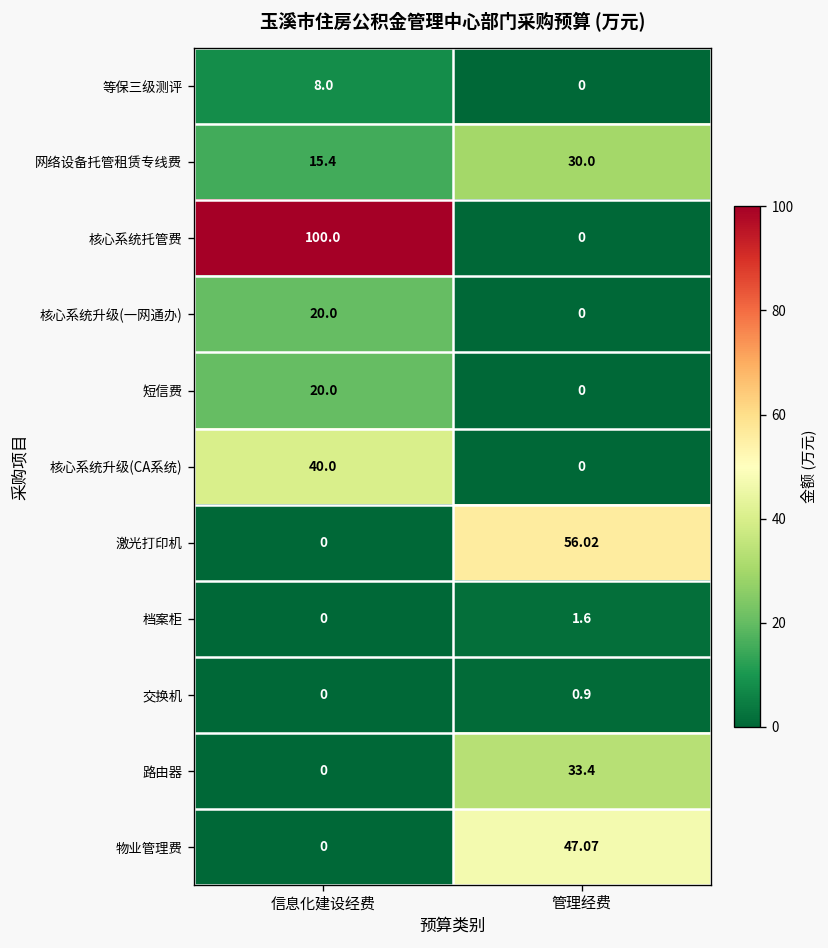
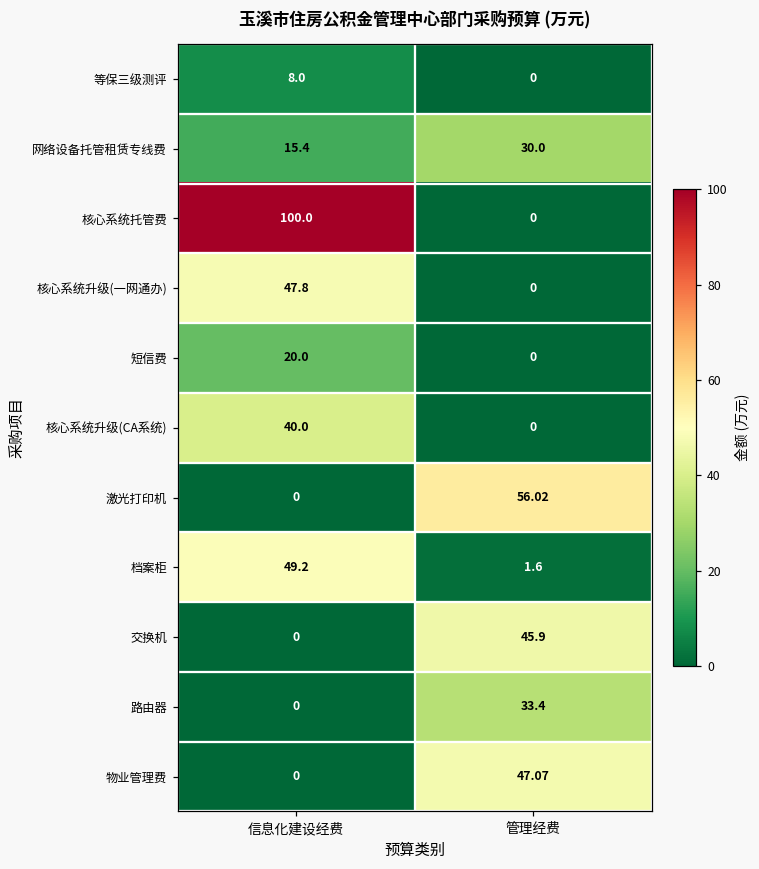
  {
    "等保三级测评": {
      "信息化建设经费": 8.0,
      "管理经费": 0
    },
    "网络设备托管租赁专线费": {
      "信息化建设经费": 15.4,
      "管理经费": 30.0
    },
    "核心系统托管费": {
      "信息化建设经费": 100.0,
      "管理经费": 0
    },
    "核心系统升级(一网通办)": {
-     "信息化建设经费": 20.0,
+     "信息化建设经费": 47.8,
      "管理经费": 0
    },
    "短信费": {
      "信息化建设经费": 20.0,
      "管理经费": 0
    },
    "核心系统升级(CA系统)": {
      "信息化建设经费": 40.0,
      "管理经费": 0
    },
    "激光打印机": {
      "信息化建设经费": 0,
      "管理经费": 56.02
    },
    "档案柜": {
-     "信息化建设经费": 0,
+     "信息化建设经费": 49.2,
      "管理经费": 1.6
    },
    "交换机": {
      "信息化建设经费": 0,
-     "管理经费": 0.9
+     "管理经费": 45.9
    },
    "路由器": {
      "信息化建设经费": 0,
      "管理经费": 33.4
    },
    "物业管理费": {
      "信息化建设经费": 0,
      "管理经费": 47.07
    }
  }
